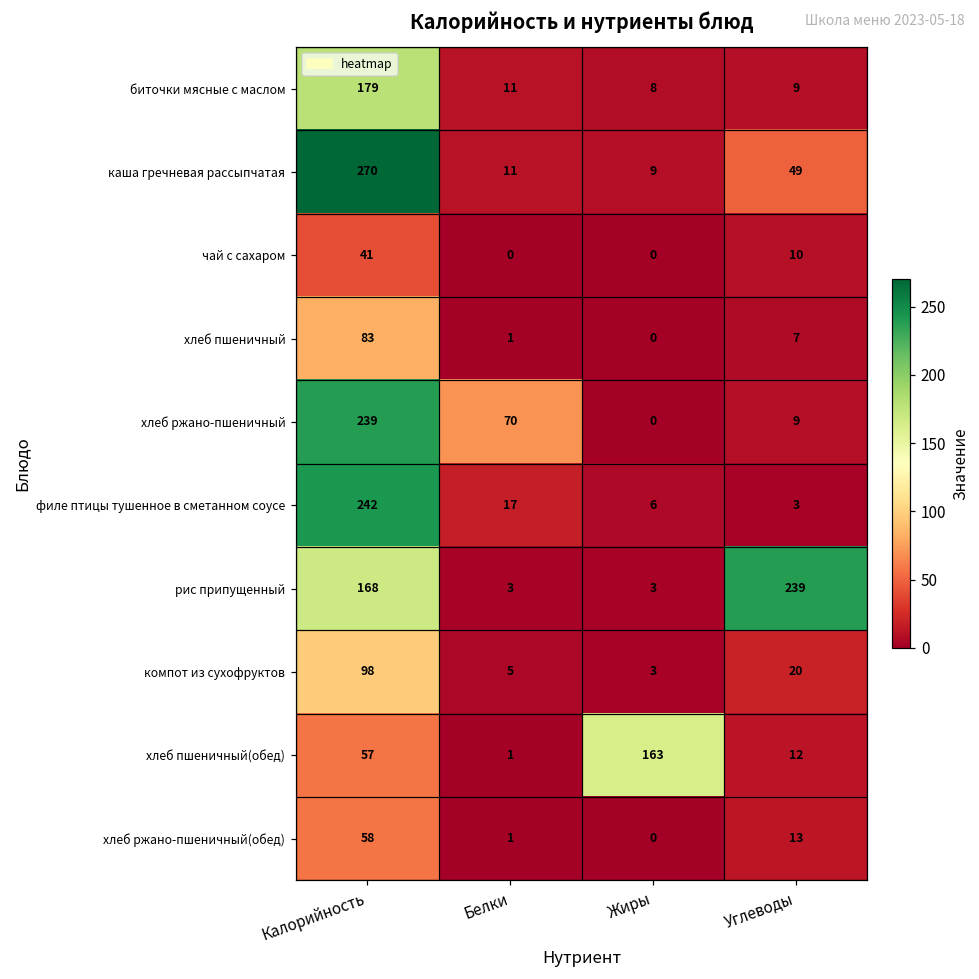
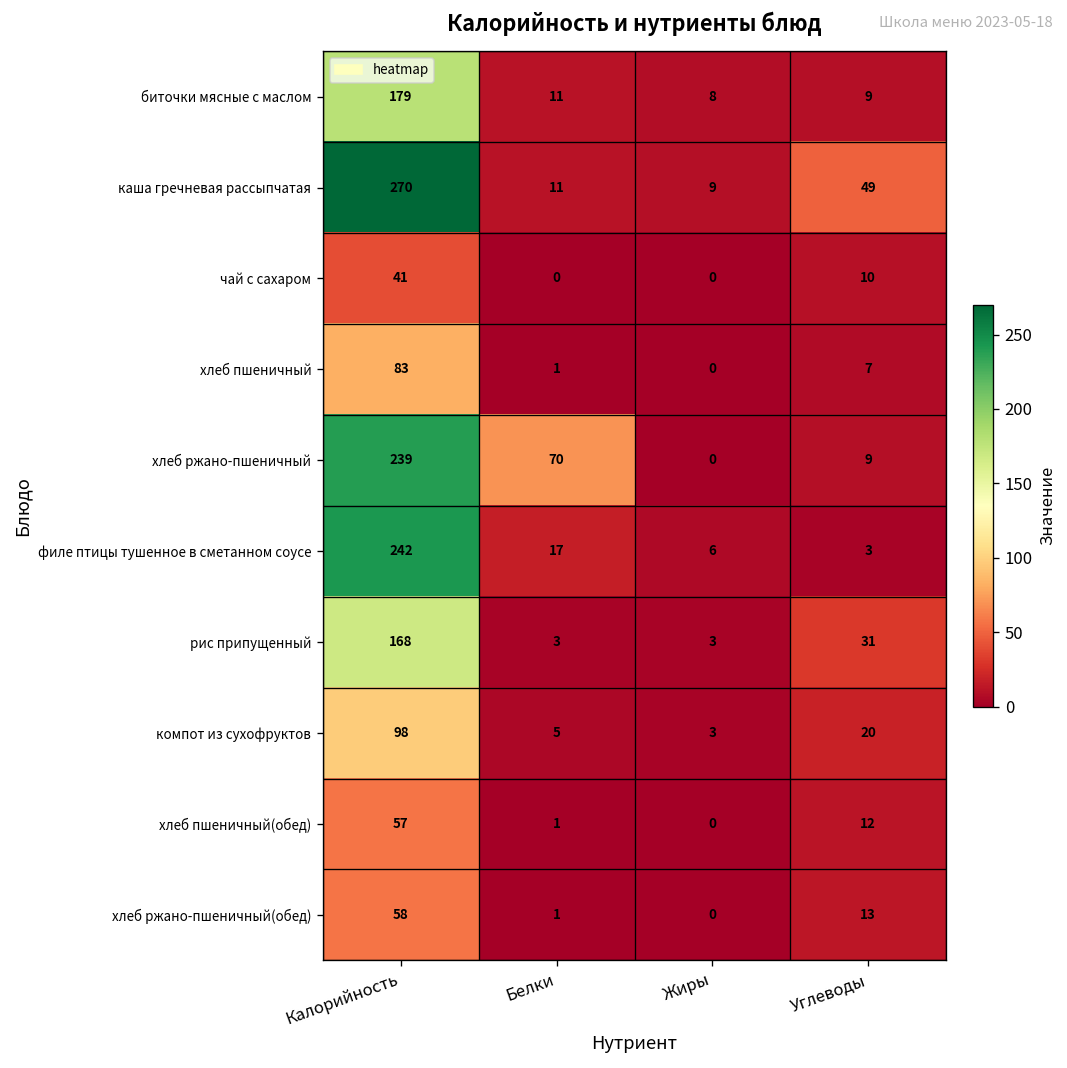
  {
    "биточки мясные с маслом": {
      "Калорийность": 179,
      "Белки": 11,
      "Жиры": 8,
      "Углеводы": 9
    },
    "каша гречневая рассыпчатая": {
      "Калорийность": 270,
      "Белки": 11,
      "Жиры": 9,
      "Углеводы": 49
    },
    "чай с сахаром": {
      "Калорийность": 41,
      "Белки": 0,
      "Жиры": 0,
      "Углеводы": 10
    },
    "хлеб пшеничный": {
      "Калорийность": 83,
      "Белки": 1,
      "Жиры": 0,
      "Углеводы": 7
    },
    "хлеб ржано-пшеничный": {
      "Калорийность": 239,
      "Белки": 70,
      "Жиры": 0,
      "Углеводы": 9
    },
    "филе птицы тушенное в сметанном соусе": {
      "Калорийность": 242,
      "Белки": 17,
      "Жиры": 6,
      "Углеводы": 3
    },
    "рис припущенный": {
      "Калорийность": 168,
      "Белки": 3,
      "Жиры": 3,
-     "Углеводы": 239
+     "Углеводы": 31
    },
    "компот из сухофруктов": {
      "Калорийность": 98,
      "Белки": 5,
      "Жиры": 3,
      "Углеводы": 20
    },
    "хлеб пшеничный(обед)": {
      "Калорийность": 57,
      "Белки": 1,
-     "Жиры": 163,
+     "Жиры": 0,
      "Углеводы": 12
    },
    "хлеб ржано-пшеничный(обед)": {
      "Калорийность": 58,
      "Белки": 1,
      "Жиры": 0,
      "Углеводы": 13
    }
  }
